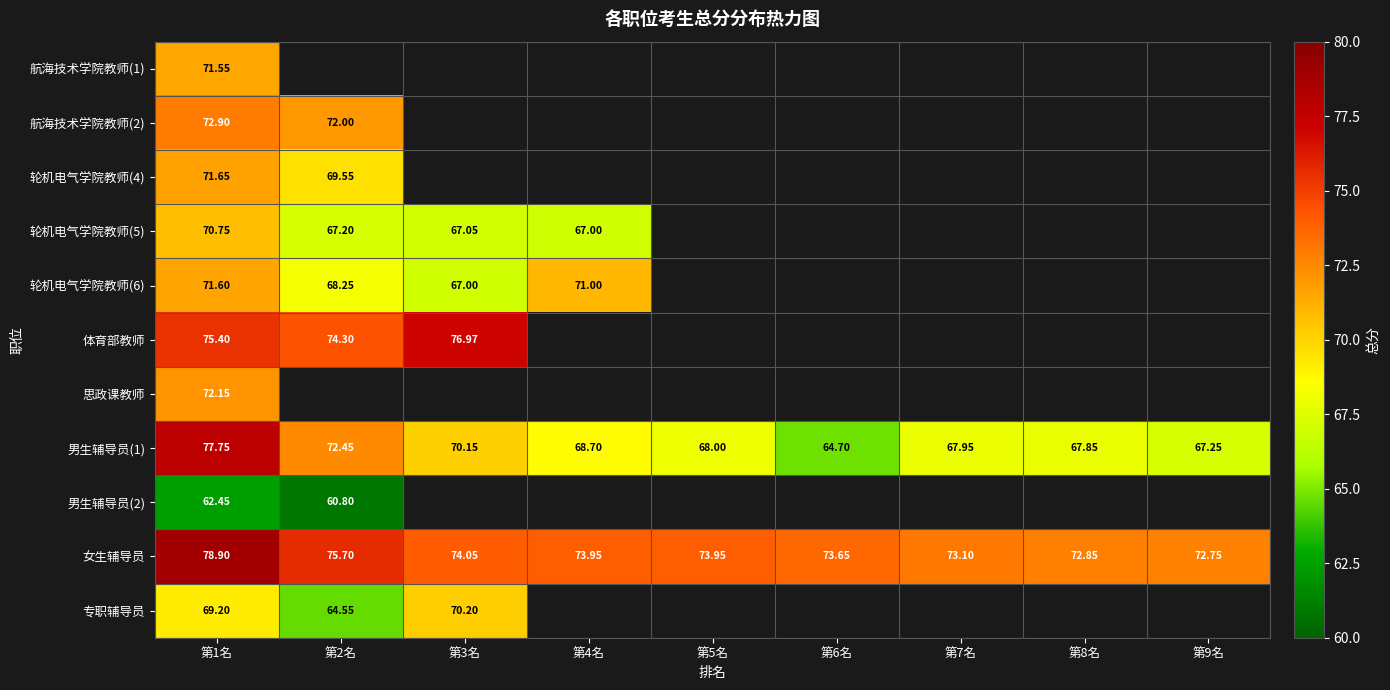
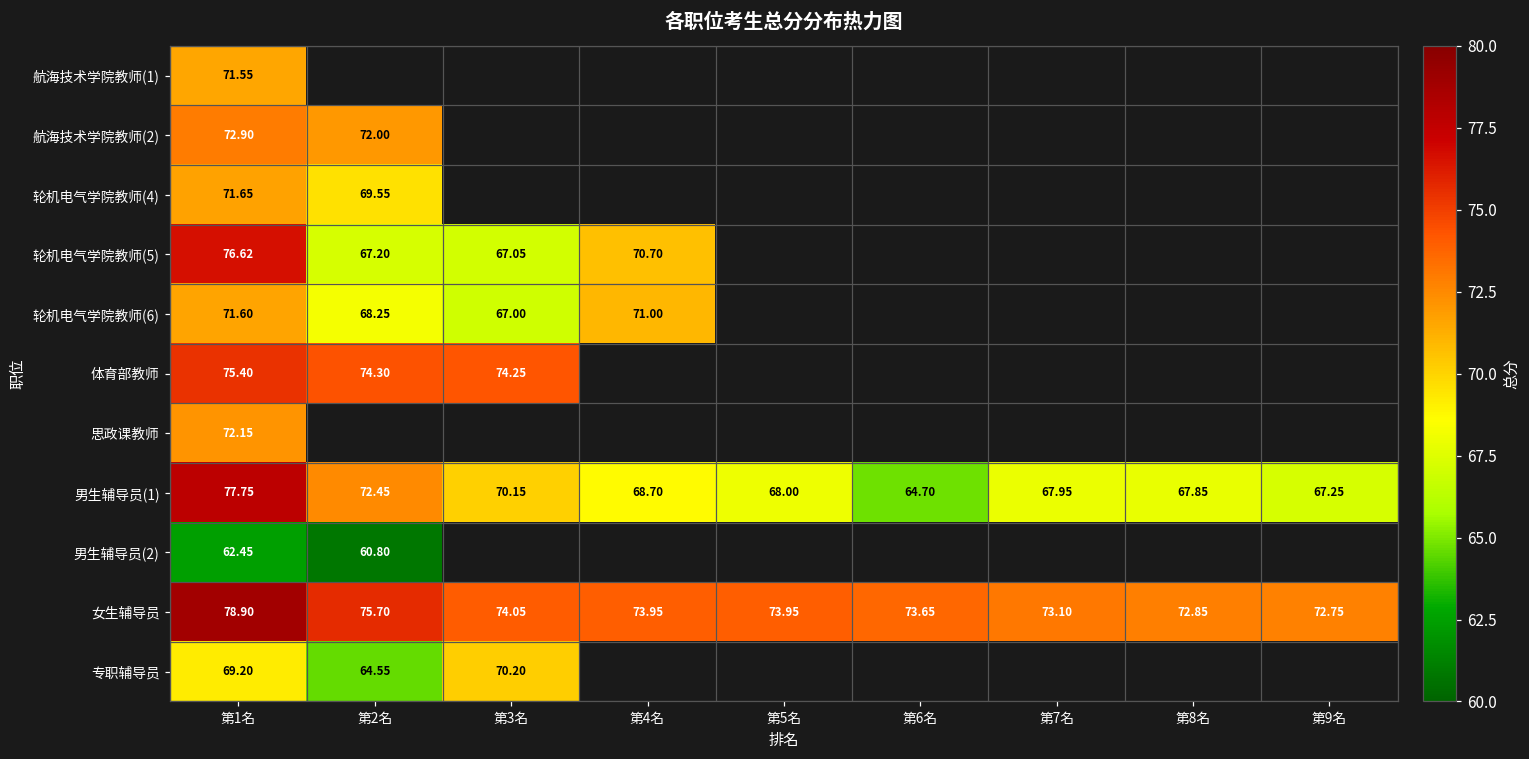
  {
    "航海技术学院教师(1)": {
      "第1名": 71.55
    },
    "航海技术学院教师(2)": {
      "第1名": 72.90,
      "第2名": 72.00
    },
    "轮机电气学院教师(4)": {
      "第1名": 71.65,
      "第2名": 69.55
    },
    "轮机电气学院教师(5)": {
-     "第1名": 70.75,
+     "第1名": 76.62,
      "第2名": 67.20,
      "第3名": 67.05,
-     "第4名": 67.00
+     "第4名": 70.70
    },
    "轮机电气学院教师(6)": {
      "第1名": 71.60,
      "第2名": 68.25,
      "第3名": 67.00,
      "第4名": 71.00
    },
    "体育部教师": {
      "第1名": 75.40,
      "第2名": 74.30,
-     "第3名": 76.97
+     "第3名": 74.25
    },
    "思政课教师": {
      "第1名": 72.15
    },
    "男生辅导员(1)": {
      "第1名": 77.75,
      "第2名": 72.45,
      "第3名": 70.15,
      "第4名": 68.70,
      "第5名": 68.00,
      "第6名": 64.70,
      "第7名": 67.95,
      "第8名": 67.85,
      "第9名": 67.25
    },
    "男生辅导员(2)": {
      "第1名": 62.45,
      "第2名": 60.80
    },
    "女生辅导员": {
      "第1名": 78.90,
      "第2名": 75.70,
      "第3名": 74.05,
      "第4名": 73.95,
      "第5名": 73.95,
      "第6名": 73.65,
      "第7名": 73.10,
      "第8名": 72.85,
      "第9名": 72.75
    },
    "专职辅导员": {
      "第1名": 69.20,
      "第2名": 64.55,
      "第3名": 70.20
    }
  }
